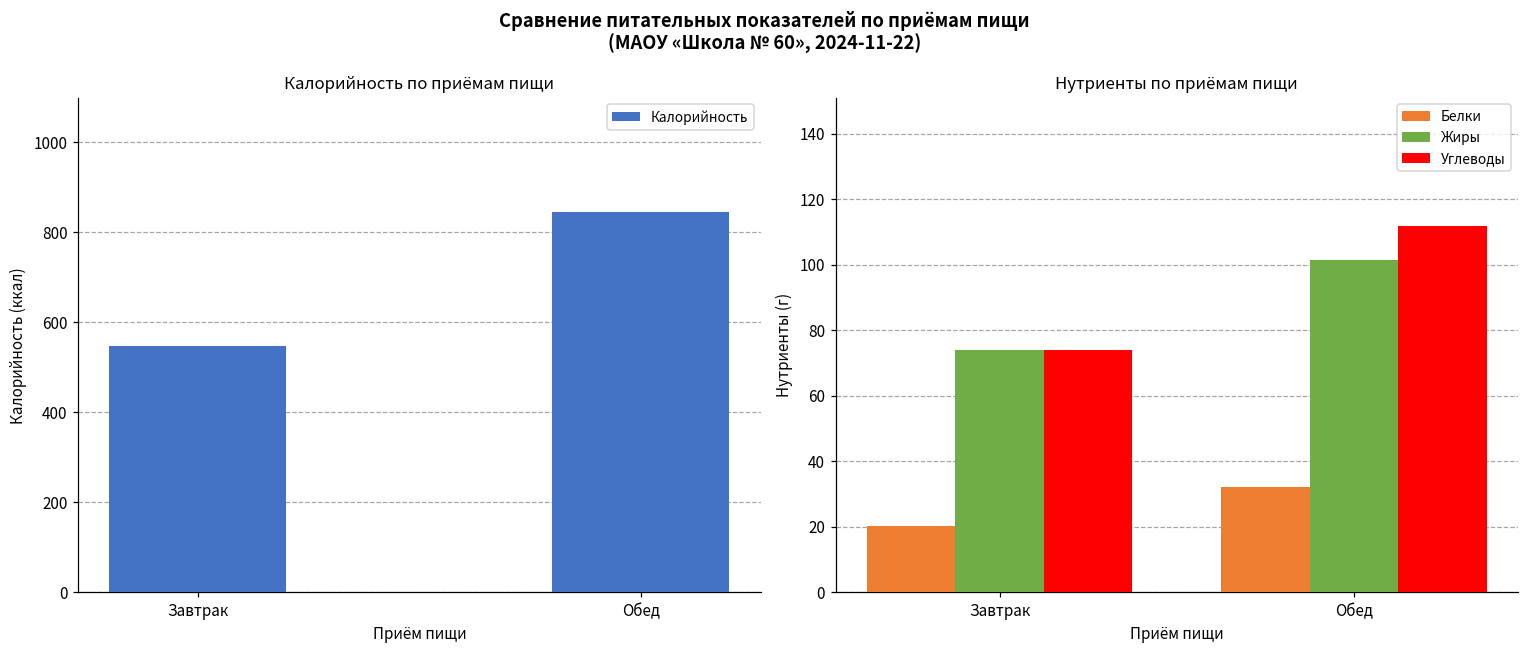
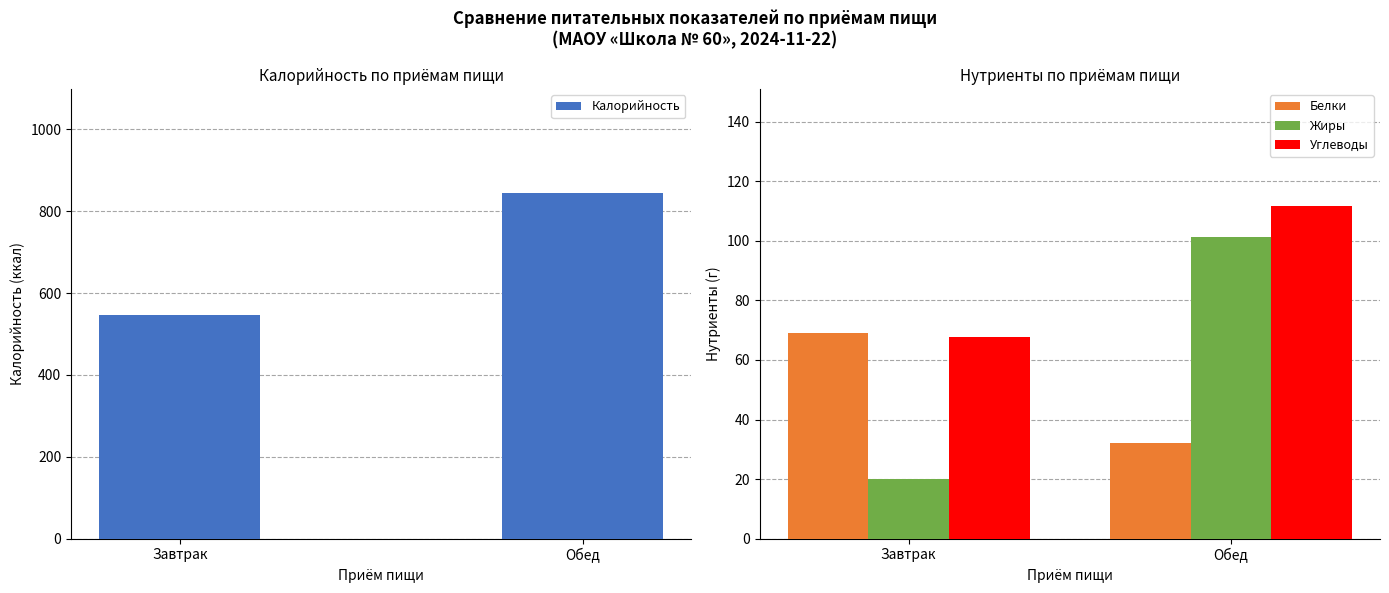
  {
    "Калорийность по приёмам пищи": {
      "Завтрак": 550,
      "Обед": 850
    },
    "Нутриенты по приёмам пищи": {
      "Белки": {
-       "Завтрак": 20,
+       "Завтрак": 69,
        "Обед": 32
      },
      "Жиры": {
-       "Завтрак": 74,
+       "Завтрак": 20,
        "Обед": 101
      },
      "Углеводы": {
-       "Завтрак": 74,
+       "Завтрак": 68,
        "Обед": 112
      }
    }
  }
